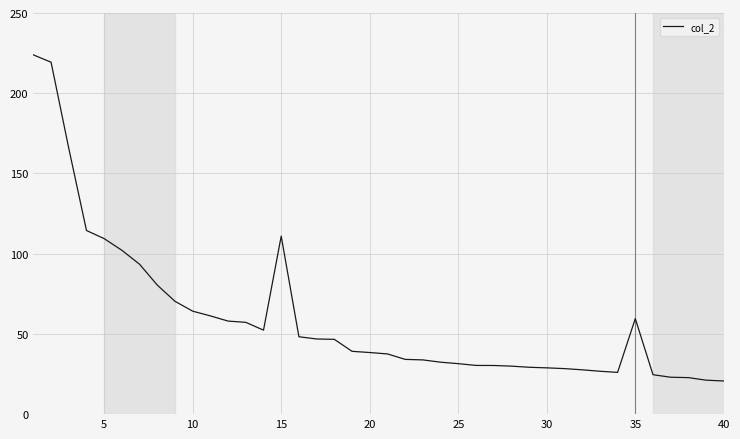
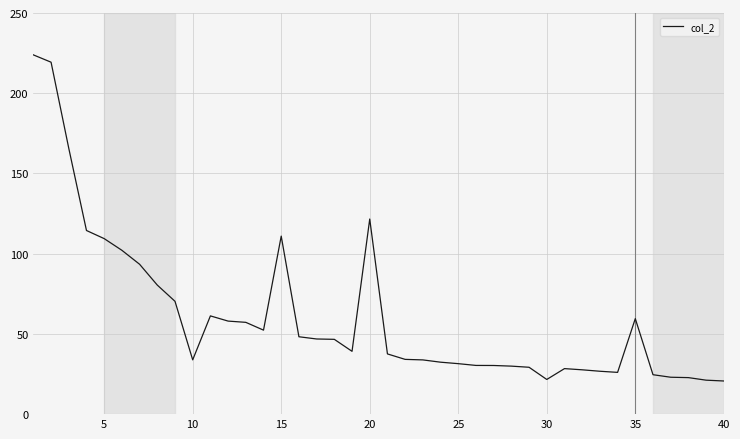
  {
    "5": 109,
-   "10": 64,
+   "10": 34,
    "15": 111,
-   "20": 38,
+   "20": 122,
    "25": 31,
-   "30": 29,
+   "30": 22,
    "35": 60,
    "40": 21
  }
